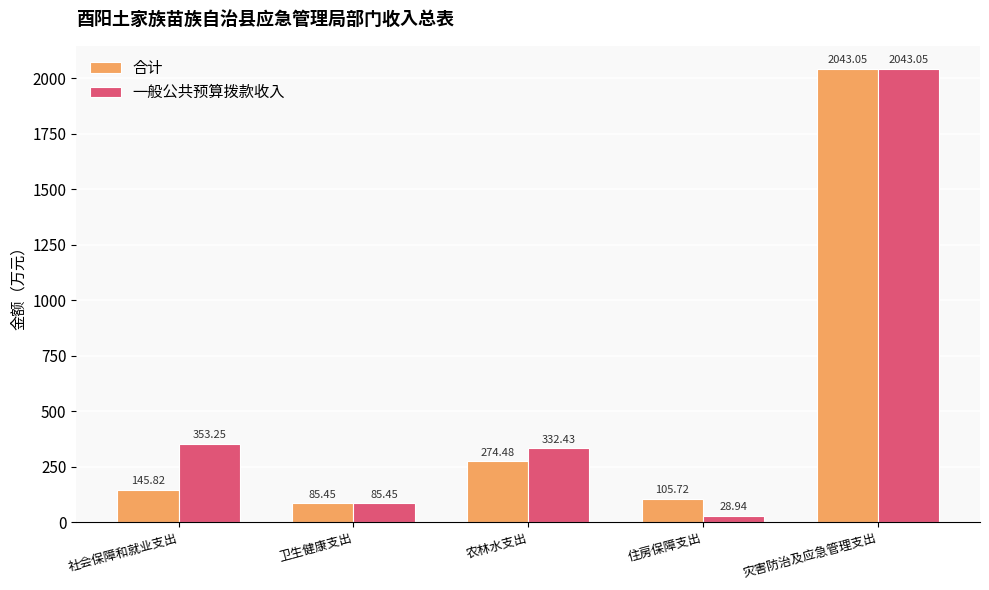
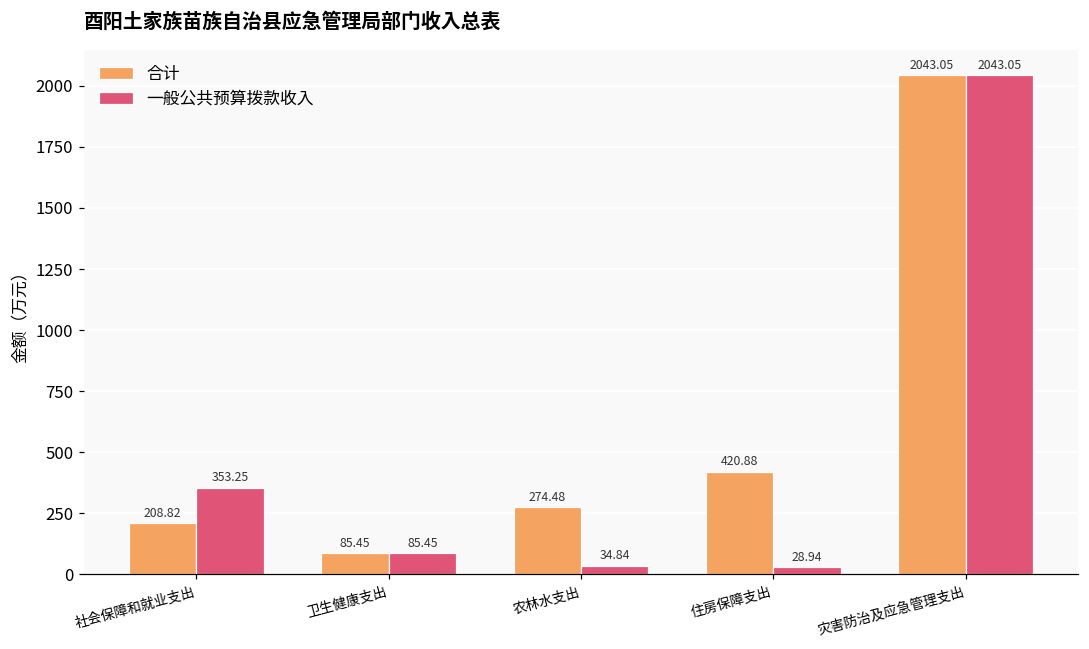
  {
    "合计": {
-     "社会保障和就业支出": 145.82,
+     "社会保障和就业支出": 208.82,
      "卫生健康支出": 85.45,
      "农林水支出": 274.48,
-     "住房保障支出": 105.72,
+     "住房保障支出": 420.88,
      "灾害防治及应急管理支出": 2043.05
    },
    "一般公共预算拨款收入": {
      "社会保障和就业支出": 353.25,
      "卫生健康支出": 85.45,
-     "农林水支出": 332.43,
+     "农林水支出": 34.84,
      "住房保障支出": 28.94,
      "灾害防治及应急管理支出": 2043.05
    }
  }
